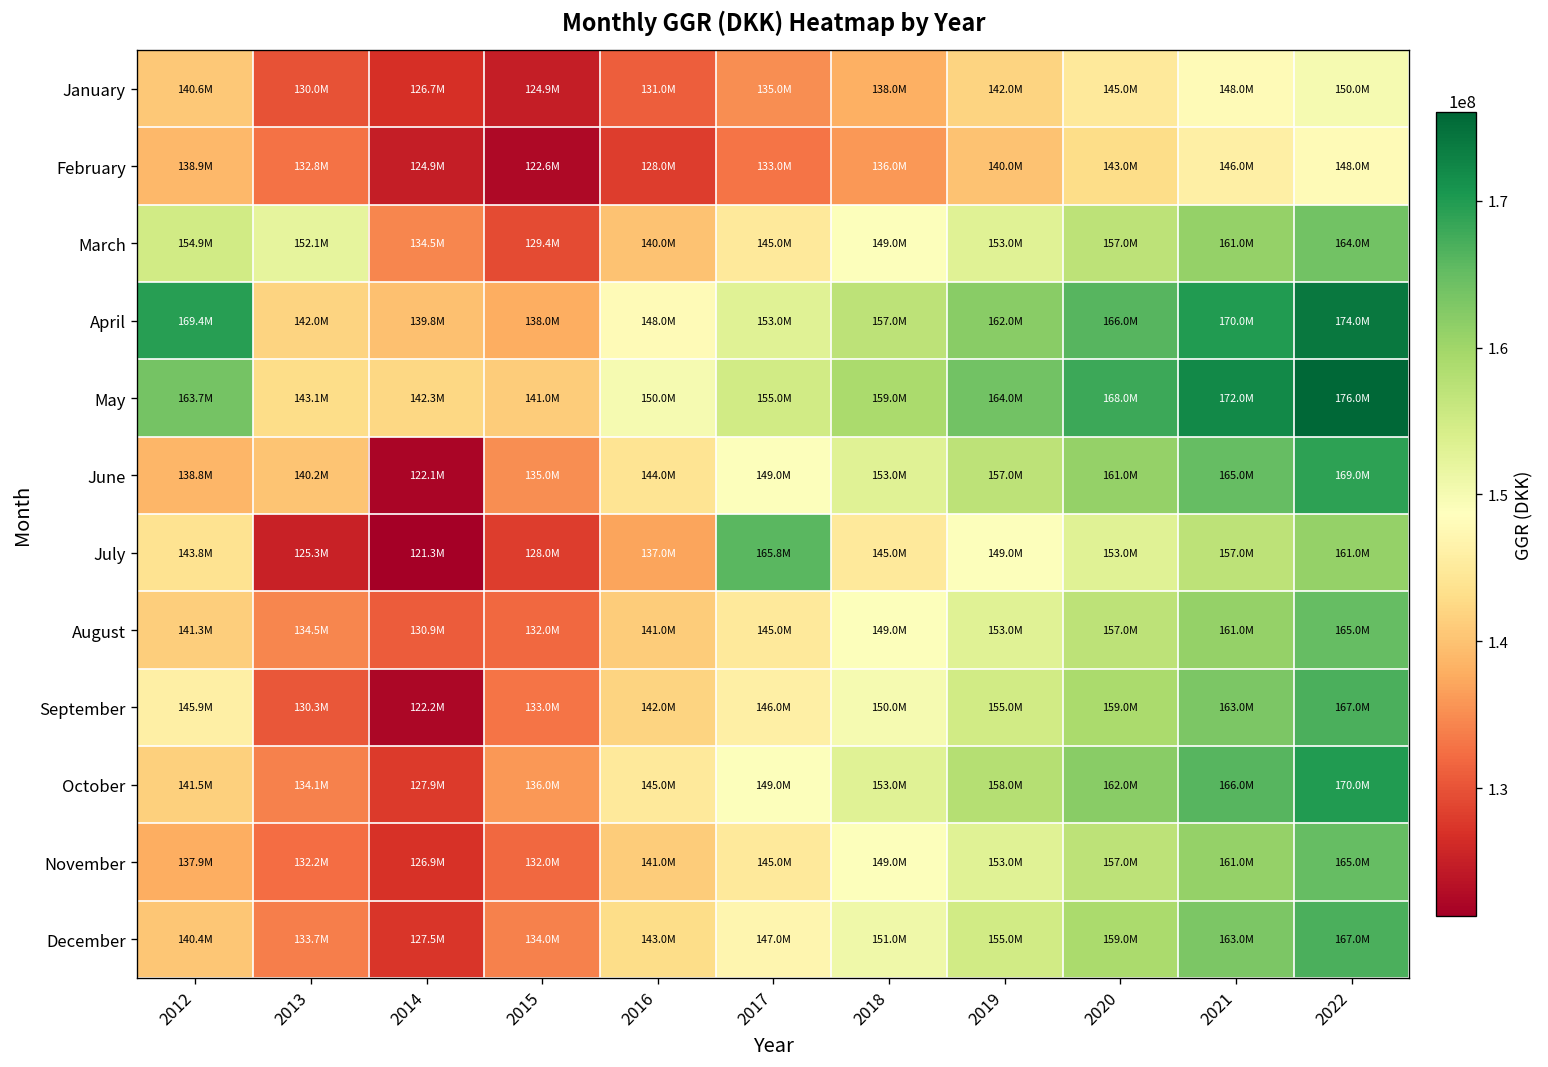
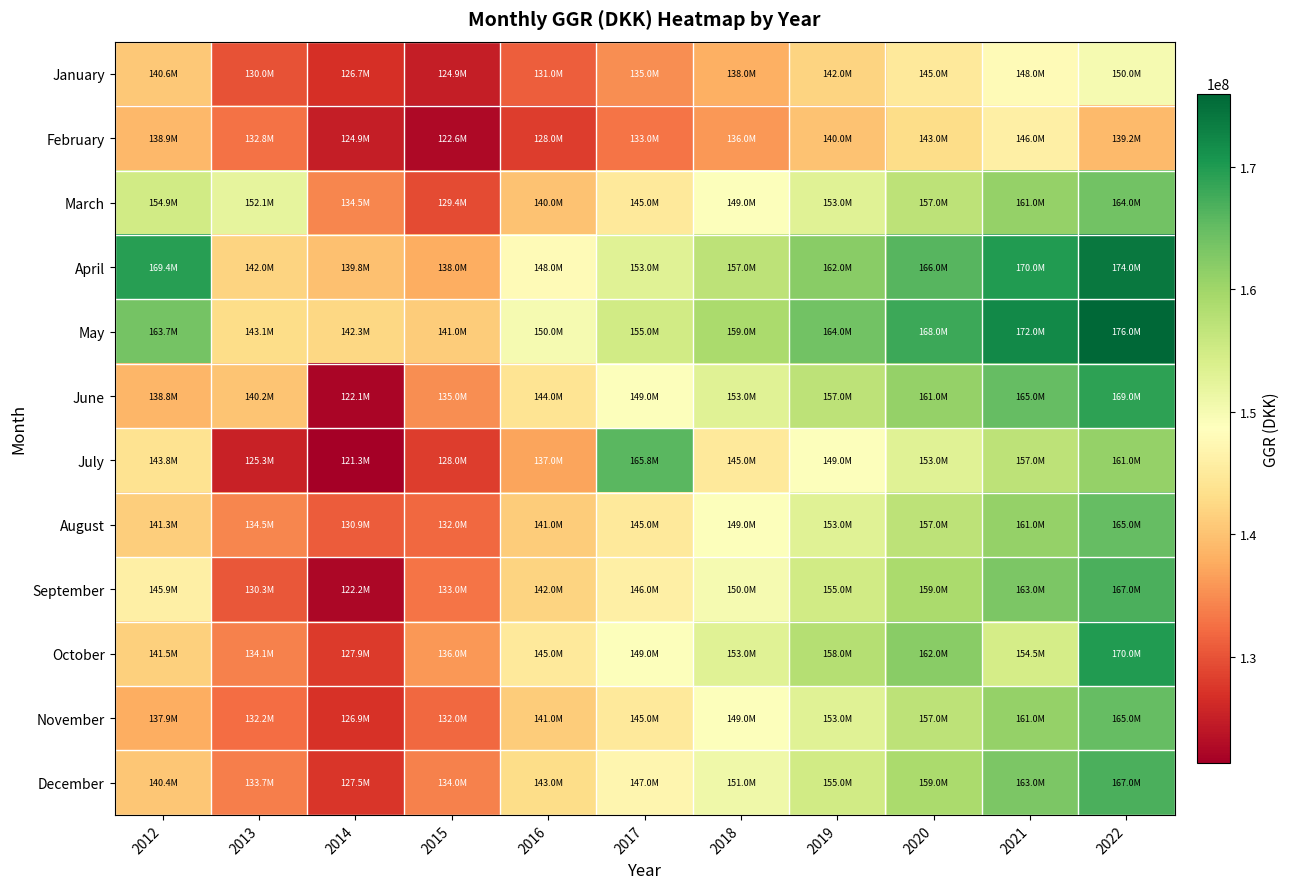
  {
    "January": {
      "2012": "140.6M",
      "2013": "130.0M",
      "2014": "126.7M",
      "2015": "124.9M",
      "2016": "131.0M",
      "2017": "135.0M",
      "2018": "138.0M",
      "2019": "142.0M",
      "2020": "145.0M",
      "2021": "148.0M",
      "2022": "150.0M"
    },
    "February": {
      "2012": "138.9M",
      "2013": "132.8M",
      "2014": "124.9M",
      "2015": "122.6M",
      "2016": "128.0M",
      "2017": "133.0M",
      "2018": "136.0M",
      "2019": "140.0M",
      "2020": "143.0M",
      "2021": "146.0M",
-     "2022": "148.0M"
+     "2022": "139.2M"
    },
    "March": {
      "2012": "154.9M",
      "2013": "152.1M",
      "2014": "134.5M",
      "2015": "129.4M",
      "2016": "140.0M",
      "2017": "145.0M",
      "2018": "149.0M",
      "2019": "153.0M",
      "2020": "157.0M",
      "2021": "161.0M",
      "2022": "164.0M"
    },
    "April": {
      "2012": "169.4M",
      "2013": "142.0M",
      "2014": "139.8M",
      "2015": "138.0M",
      "2016": "148.0M",
      "2017": "153.0M",
      "2018": "157.0M",
      "2019": "162.0M",
      "2020": "166.0M",
      "2021": "170.0M",
      "2022": "174.0M"
    },
    "May": {
      "2012": "163.7M",
      "2013": "143.1M",
      "2014": "142.3M",
      "2015": "141.0M",
      "2016": "150.0M",
      "2017": "155.0M",
      "2018": "159.0M",
      "2019": "164.0M",
      "2020": "168.0M",
      "2021": "172.0M",
      "2022": "176.0M"
    },
    "June": {
      "2012": "138.8M",
      "2013": "140.2M",
      "2014": "122.1M",
      "2015": "135.0M",
      "2016": "144.0M",
      "2017": "149.0M",
      "2018": "153.0M",
      "2019": "157.0M",
      "2020": "161.0M",
      "2021": "165.0M",
      "2022": "169.0M"
    },
    "July": {
      "2012": "143.8M",
      "2013": "125.3M",
      "2014": "121.3M",
      "2015": "128.0M",
      "2016": "137.0M",
      "2017": "165.8M",
      "2018": "145.0M",
      "2019": "149.0M",
      "2020": "153.0M",
      "2021": "157.0M",
      "2022": "161.0M"
    },
    "August": {
      "2012": "141.3M",
      "2013": "134.5M",
      "2014": "130.9M",
      "2015": "132.0M",
      "2016": "141.0M",
      "2017": "145.0M",
      "2018": "149.0M",
      "2019": "153.0M",
      "2020": "157.0M",
      "2021": "161.0M",
      "2022": "165.0M"
    },
    "September": {
      "2012": "145.9M",
      "2013": "130.3M",
      "2014": "122.2M",
      "2015": "133.0M",
      "2016": "142.0M",
      "2017": "146.0M",
      "2018": "150.0M",
      "2019": "155.0M",
      "2020": "159.0M",
      "2021": "163.0M",
      "2022": "167.0M"
    },
    "October": {
      "2012": "141.5M",
      "2013": "134.1M",
      "2014": "127.9M",
      "2015": "136.0M",
      "2016": "145.0M",
      "2017": "149.0M",
      "2018": "153.0M",
      "2019": "158.0M",
      "2020": "162.0M",
-     "2021": "166.0M",
+     "2021": "154.5M",
      "2022": "170.0M"
    },
    "November": {
      "2012": "137.9M",
      "2013": "132.2M",
      "2014": "126.9M",
      "2015": "132.0M",
      "2016": "141.0M",
      "2017": "145.0M",
      "2018": "149.0M",
      "2019": "153.0M",
      "2020": "157.0M",
      "2021": "161.0M",
      "2022": "165.0M"
    },
    "December": {
      "2012": "140.4M",
      "2013": "133.7M",
      "2014": "127.5M",
      "2015": "134.0M",
      "2016": "143.0M",
      "2017": "147.0M",
      "2018": "151.0M",
      "2019": "155.0M",
      "2020": "159.0M",
      "2021": "163.0M",
      "2022": "167.0M"
    }
  }
